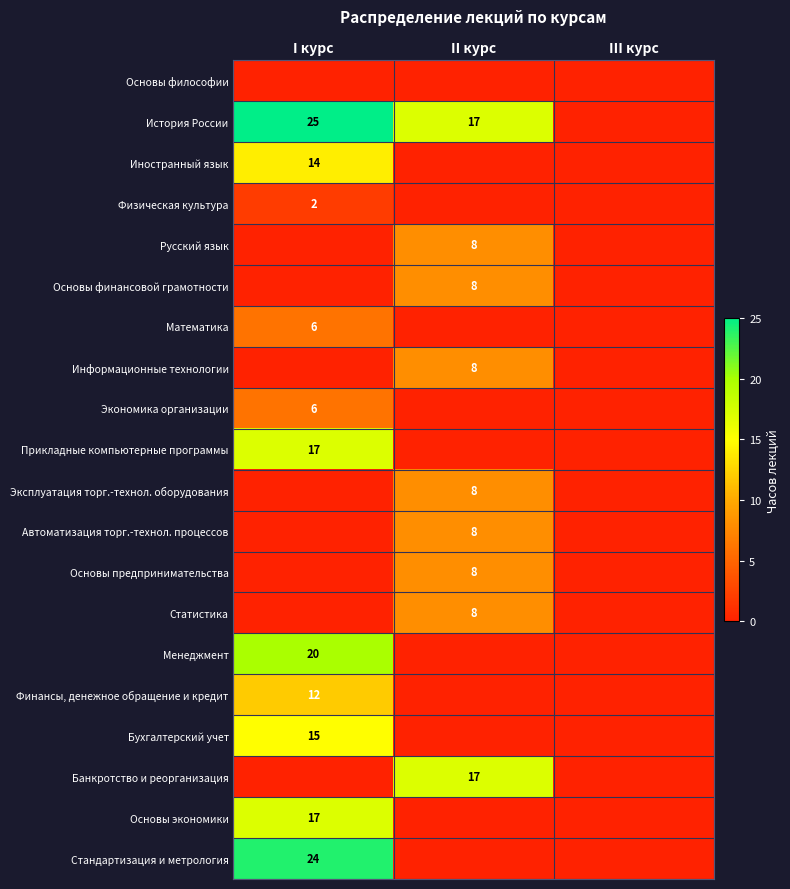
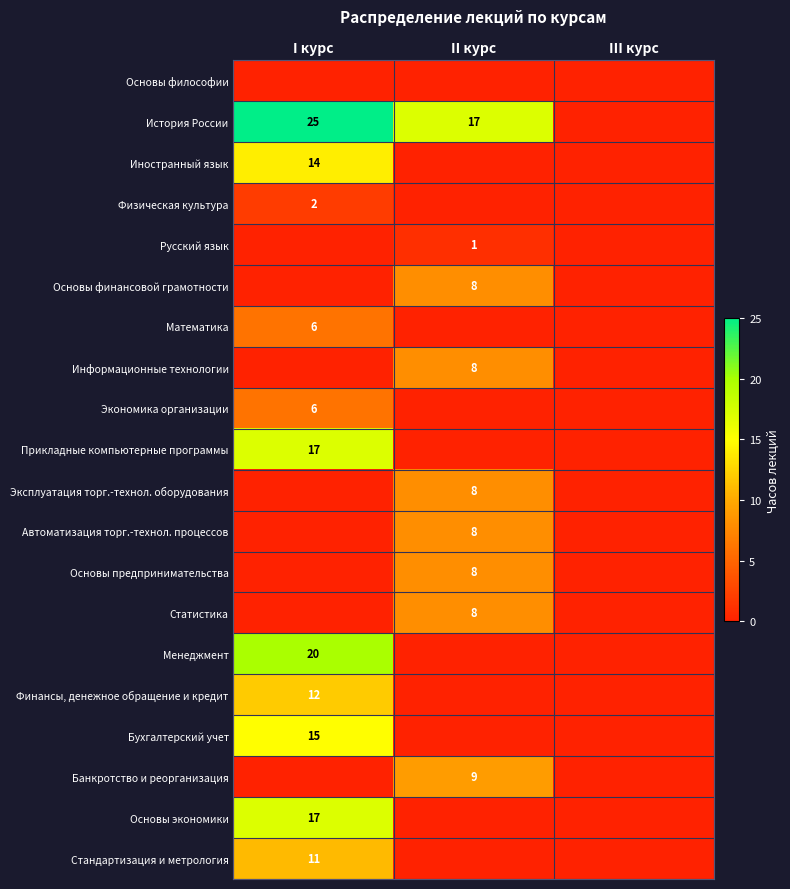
  {
    "История России": {
      "I курс": 25,
      "II курс": 17
    },
    "Иностранный язык": {
      "I курс": 14
    },
    "Физическая культура": {
      "I курс": 2
    },
    "Русский язык": {
-     "II курс": 8
+     "II курс": 1
    },
    "Основы финансовой грамотности": {
      "II курс": 8
    },
    "Математика": {
      "I курс": 6
    },
    "Информационные технологии": {
      "II курс": 8
    },
    "Экономика организации": {
      "I курс": 6
    },
    "Прикладные компьютерные программы": {
      "I курс": 17
    },
    "Эксплуатация торг.-технол. оборудования": {
      "II курс": 8
    },
    "Автоматизация торг.-технол. процессов": {
      "II курс": 8
    },
    "Основы предпринимательства": {
      "II курс": 8
    },
    "Статистика": {
      "II курс": 8
    },
    "Менеджмент": {
      "I курс": 20
    },
    "Финансы, денежное обращение и кредит": {
      "I курс": 12
    },
    "Бухгалтерский учет": {
      "I курс": 15
    },
    "Банкротство и реорганизация": {
-     "II курс": 17
+     "II курс": 9
    },
    "Основы экономики": {
      "I курс": 17
    },
    "Стандартизация и метрология": {
-     "I курс": 24
+     "I курс": 11
    }
  }
